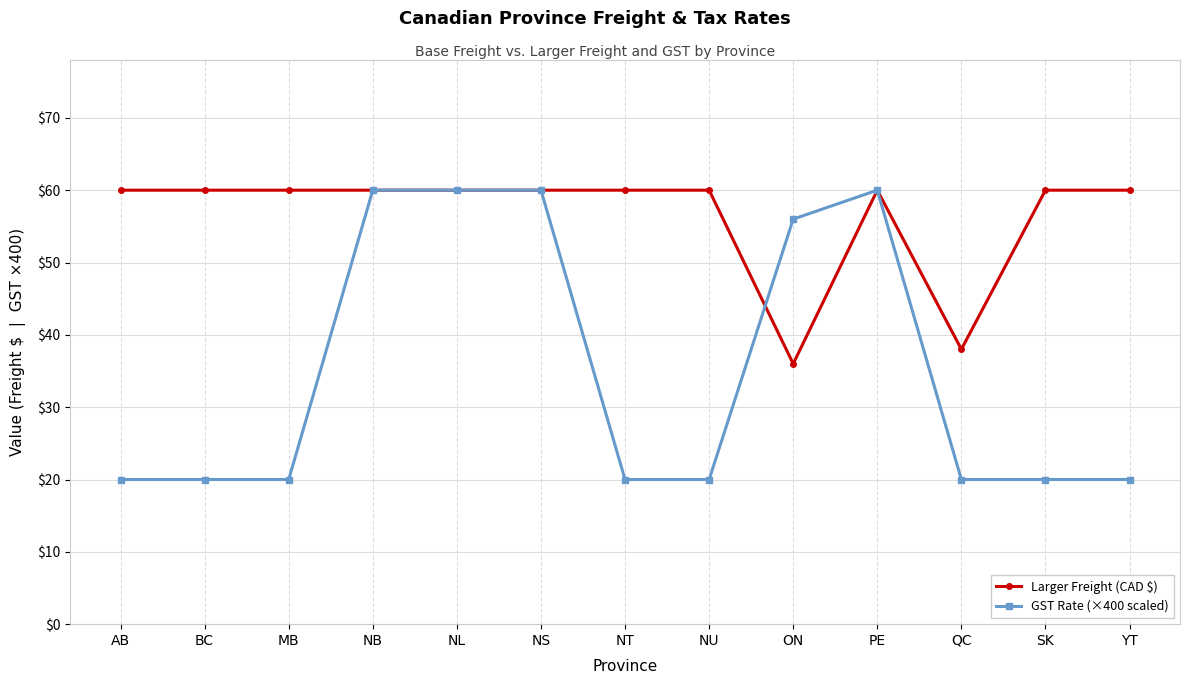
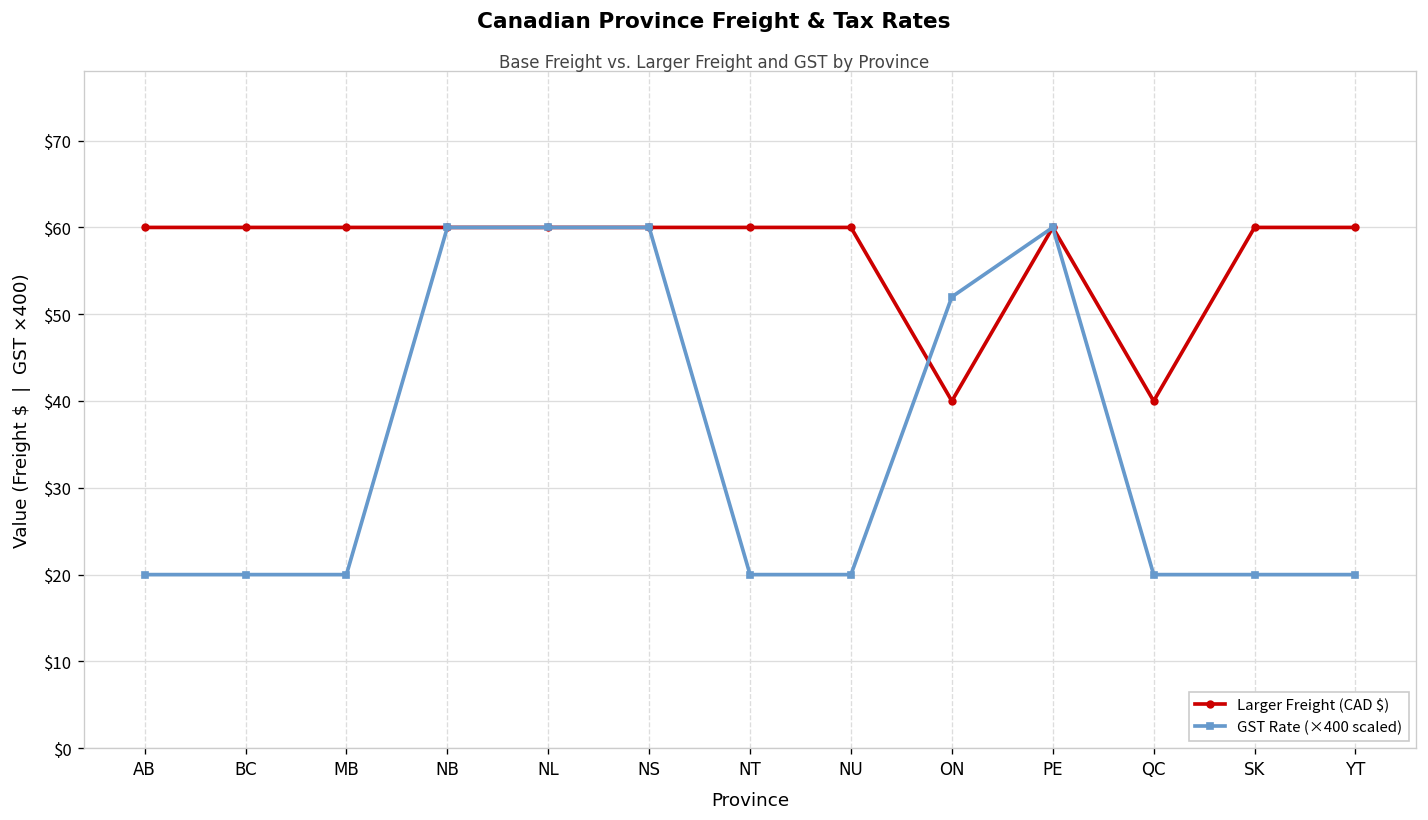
  {
    "Larger Freight (CAD $)": {
      "AB": "$60",
      "BC": "$60",
      "MB": "$60",
      "NT": "$60",
      "NU": "$60",
-     "ON": "$36",
-     "QC": "$38",
+     "ON": "$40",
+     "QC": "$40",
      "SK": "$60",
      "YT": "$60"
    },
    "GST Rate (×400 scaled)": {
      "AB": "$20",
      "BC": "$20",
      "MB": "$20",
      "NT": "$20",
      "NU": "$20",
-     "ON": "$56",
+     "ON": "$52",
      "QC": "$20",
      "SK": "$20",
      "YT": "$20"
    }
  }
